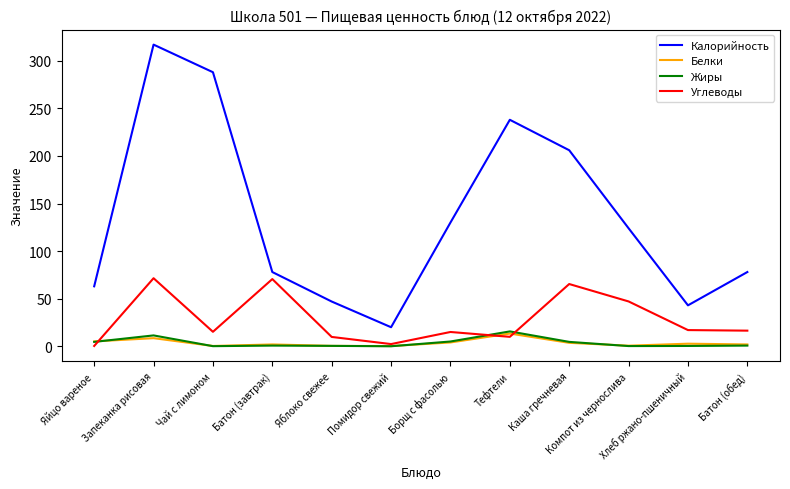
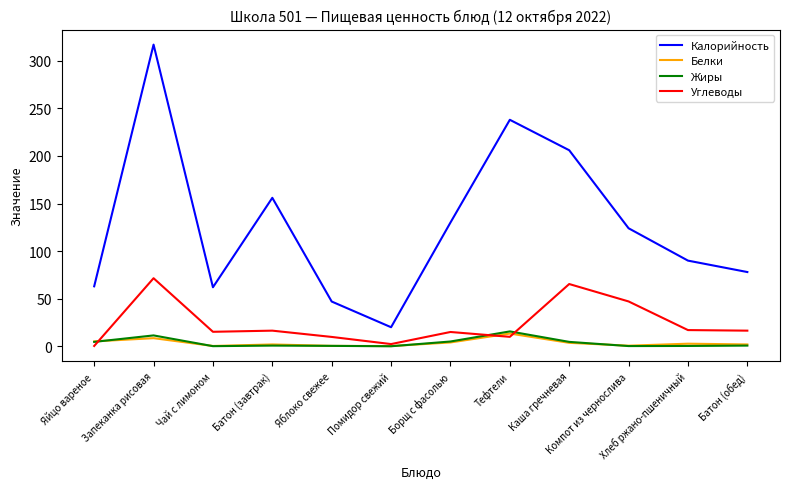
  {
    "Калорийность": {
      "Яйцо вареное": 60,
      "Запеканка рисовая": 320,
-     "Чай с лимоном": 290,
-     "Батон (завтрак)": 80,
+     "Чай с лимоном": 60,
+     "Батон (завтрак)": 160,
      "Яблоко свежее": 50,
      "Помидор свежий": 20,
      "Борщ с фасолью": 130,
      "Тефтели": 240,
      "Каша гречневая": 210,
      "Компот из чернослива": 120,
-     "Хлеб ржано-пшеничный": 40,
+     "Хлеб ржано-пшеничный": 90,
      "Батон (обед)": 80
    },
    "Белки": {
      "Запеканка рисовая": 10
    },
    "Жиры": {
      "Запеканка рисовая": 10
    },
    "Углеводы": {
      "Яйцо вареное": 0,
      "Запеканка рисовая": 70,
      "Чай с лимоном": 20,
-     "Батон (завтрак)": 70,
+     "Батон (завтрак)": 20,
      "Яблоко свежее": 10,
      "Борщ с фасолью": 20,
      "Тефтели": 10,
      "Каша гречневая": 70,
      "Компот из чернослива": 50,
      "Хлеб ржано-пшеничный": 20,
      "Батон (обед)": 20
    }
  }
